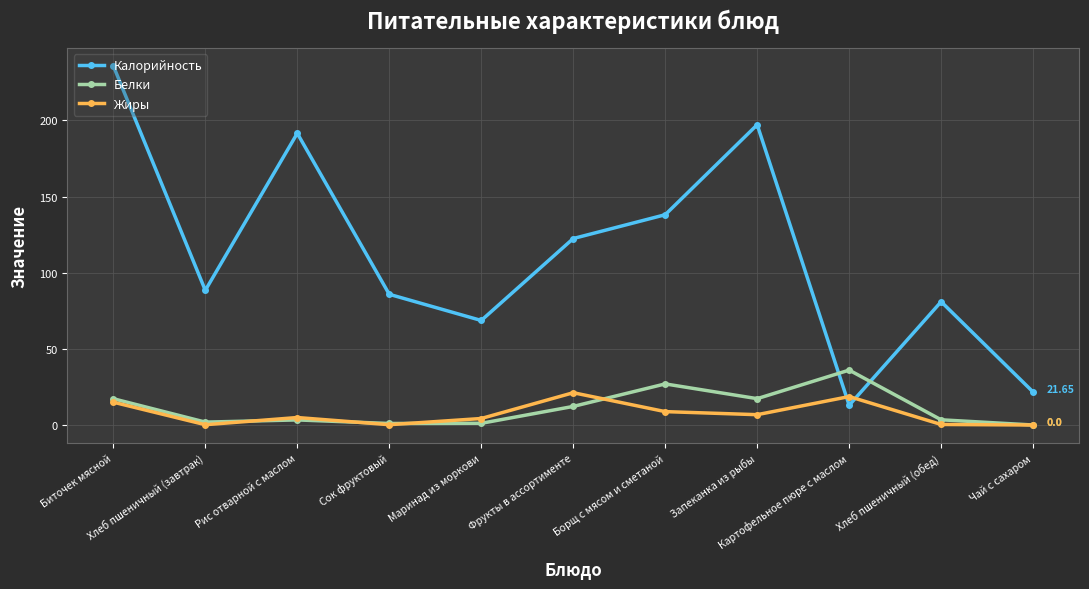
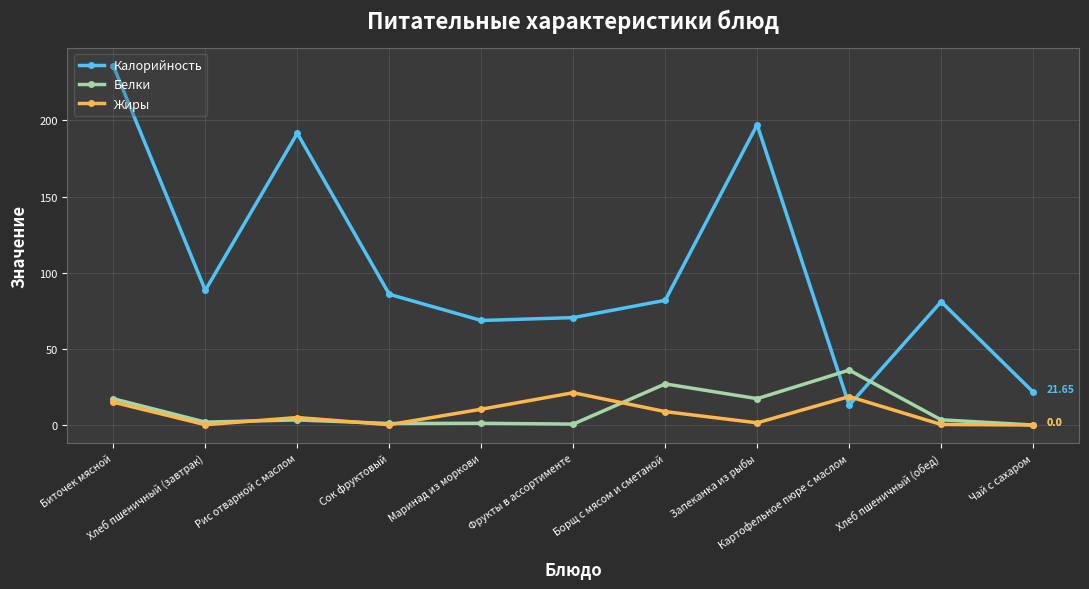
  {
    "Калорийность": {
      "Хлеб пшеничный (завтрак)": 88,
      "Рис отварной с маслом": 191,
      "Сок фруктовый": 86,
      "Маринад из моркови": 69,
-     "Фрукты в ассортименте": 122,
-     "Борщ с мясом и сметаной": 138,
+     "Фрукты в ассортименте": 71,
+     "Борщ с мясом и сметаной": 82,
      "Запеканка из рыбы": 197,
      "Картофельное пюре с маслом": 13,
      "Хлеб пшеничный (обед)": 81
    },
    "Белки": {
      "Биточек мясной": 17,
      "Хлеб пшеничный (завтрак)": 2,
      "Маринад из моркови": 1,
-     "Фрукты в ассортименте": 12,
+     "Фрукты в ассортименте": 1,
      "Борщ с мясом и сметаной": 27,
      "Запеканка из рыбы": 17,
      "Картофельное пюре с маслом": 36,
      "Хлеб пшеничный (обед)": 3
    },
    "Жиры": {
      "Биточек мясной": 15,
      "Хлеб пшеничный (завтрак)": 0,
-     "Маринад из моркови": 4,
+     "Маринад из моркови": 10,
      "Фрукты в ассортименте": 21,
      "Борщ с мясом и сметаной": 9,
-     "Запеканка из рыбы": 7,
+     "Запеканка из рыбы": 1,
      "Картофельное пюре с маслом": 19,
      "Хлеб пшеничный (обед)": 0
    }
  }
